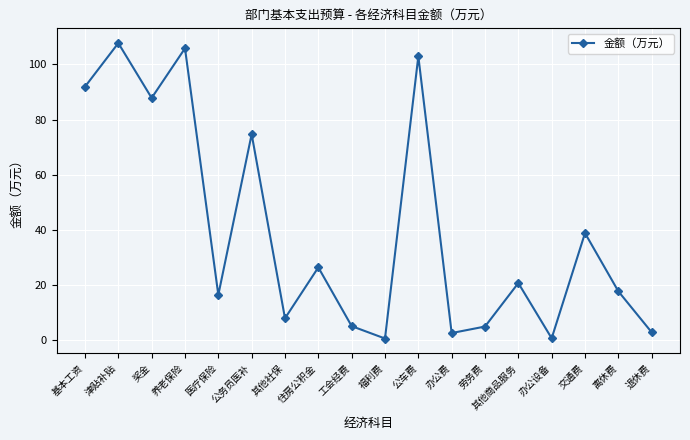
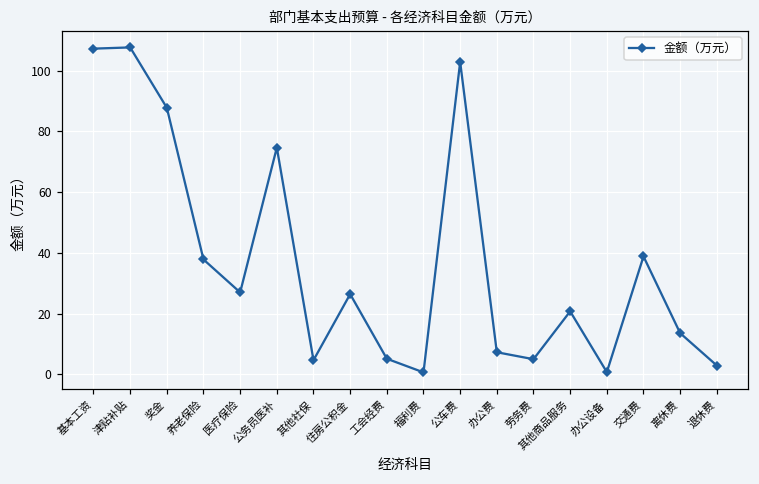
  {
-   "基本工资": 92,
+   "基本工资": 107,
    "津贴补贴": 108,
    "奖金": 88,
-   "养老保险": 106,
-   "医疗保险": 16,
+   "养老保险": 38,
+   "医疗保险": 27,
    "公务员医补": 75,
-   "其他社保": 8,
+   "其他社保": 5,
    "住房公积金": 26,
    "工会经费": 5,
    "福利费": 1,
    "公车费": 103,
-   "办公费": 3,
+   "办公费": 7,
    "劳务费": 5,
    "其他商品服务": 21,
    "办公设备": 1,
    "交通费": 39,
-   "离休费": 18,
+   "离休费": 14,
    "退休费": 3
  }
